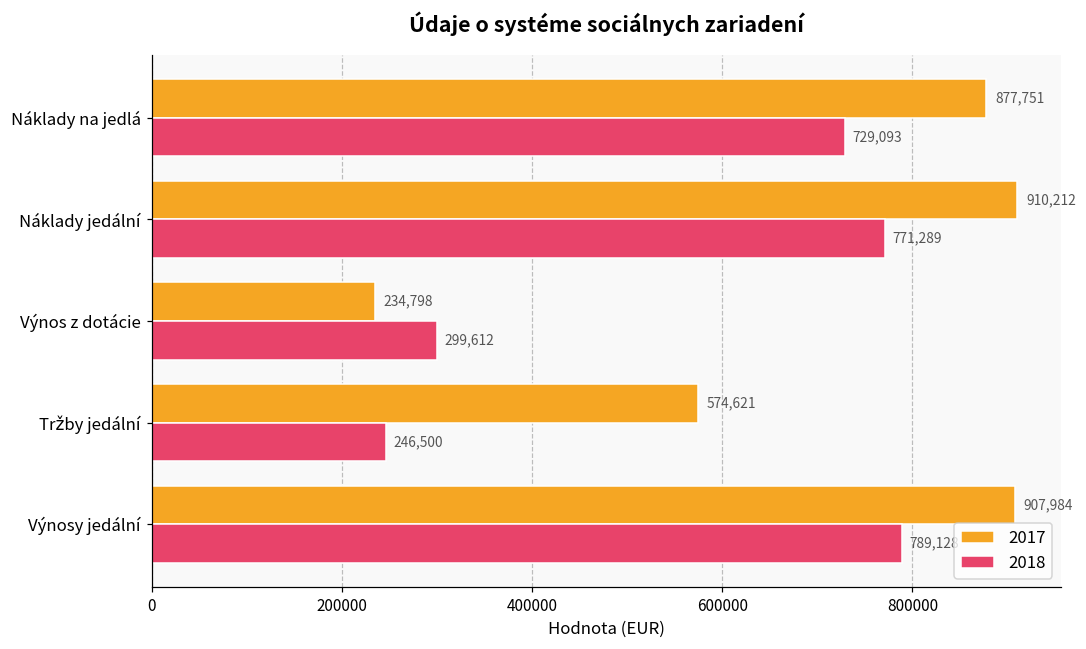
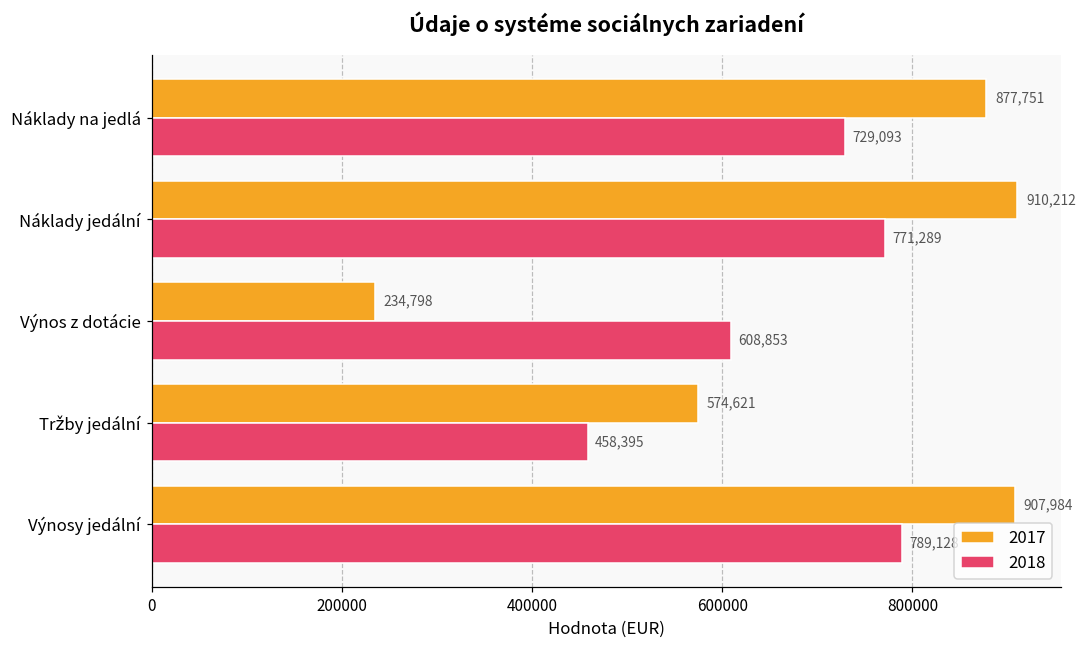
  {
    "2017": {
      "Náklady na jedlá": "877,751",
      "Náklady jedální": "910,212",
      "Výnos z dotácie": "234,798",
      "Tržby jedální": "574,621",
      "Výnosy jedální": "907,984"
    },
    "2018": {
      "Náklady na jedlá": "729,093",
      "Náklady jedální": "771,289",
-     "Výnos z dotácie": "299,612",
-     "Tržby jedální": "246,500"
+     "Výnos z dotácie": "608,853",
+     "Tržby jedální": "458,395"
    }
  }
